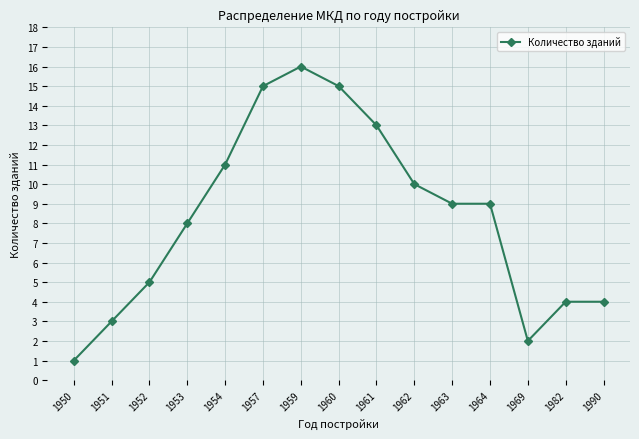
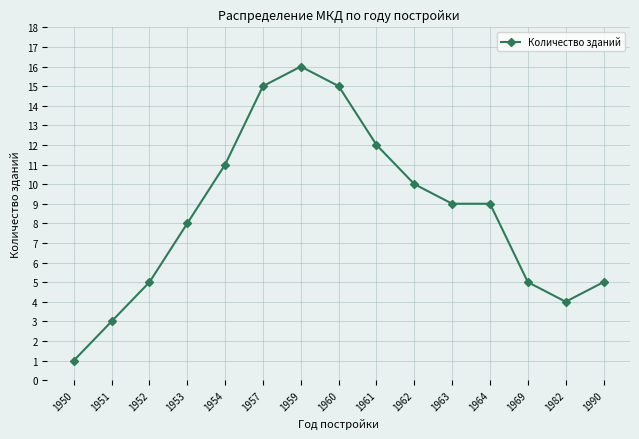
  {
    "1950": 1,
    "1951": 3,
    "1952": 5,
    "1953": 8,
    "1954": 11,
    "1957": 15,
    "1959": 16,
    "1960": 15,
-   "1961": 13,
+   "1961": 12,
    "1962": 10,
    "1963": 9,
    "1964": 9,
-   "1969": 2,
+   "1969": 5,
    "1982": 4,
-   "1990": 4
+   "1990": 5
  }
